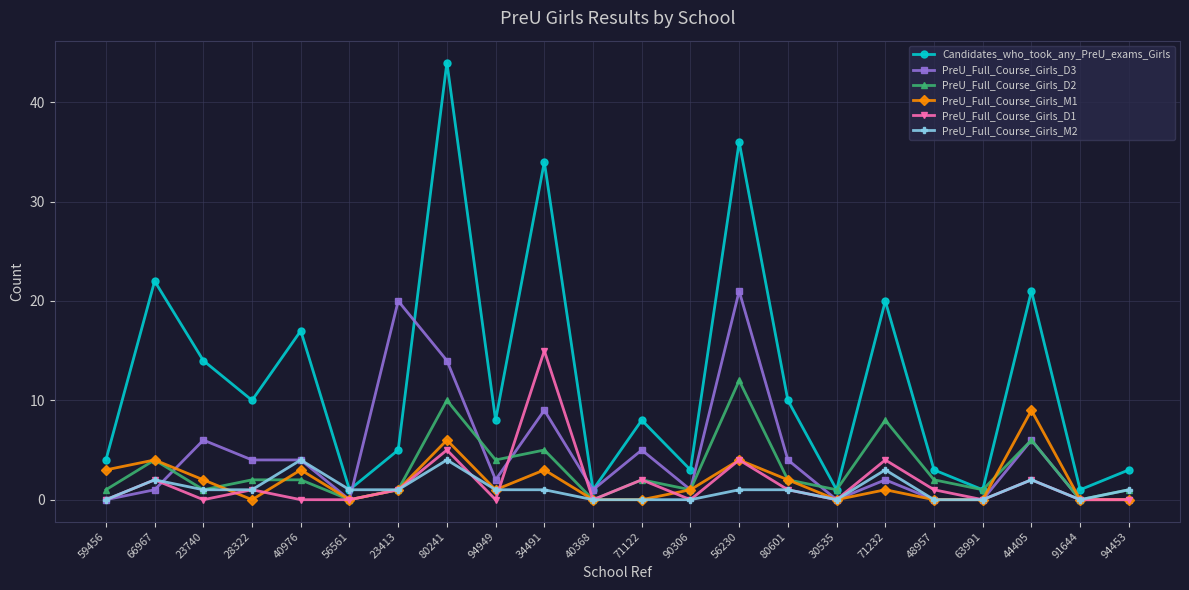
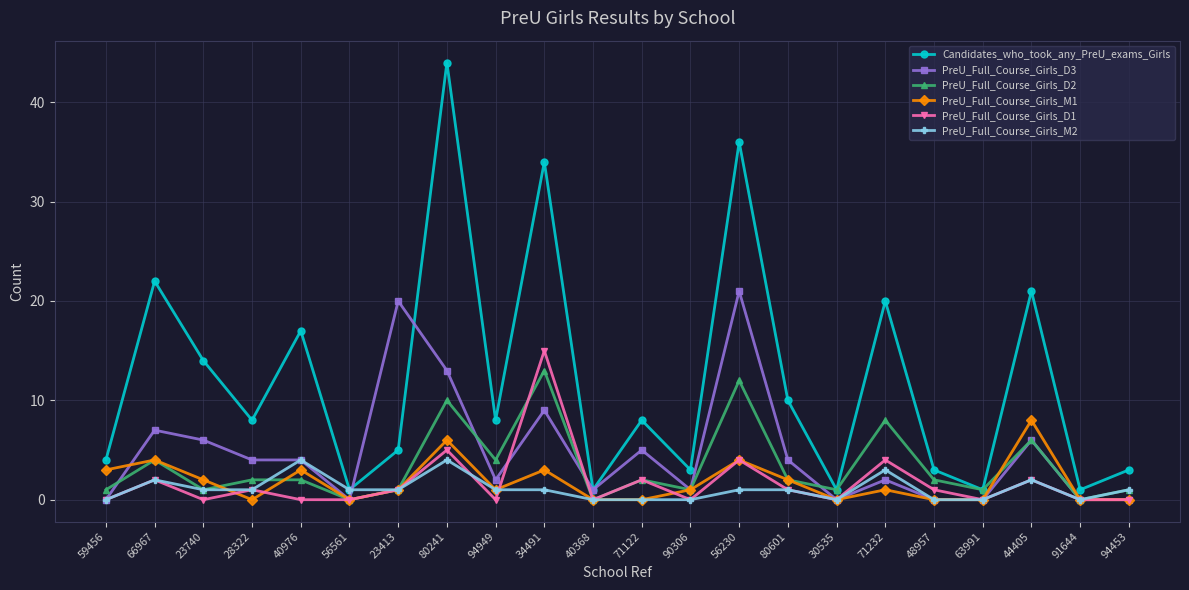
  {
    "Candidates_who_took_any_PreU_exams_Girls": {
      "59456": 4,
      "66967": 22,
      "23740": 14,
-     "28322": 10,
+     "28322": 8,
      "40976": 17,
      "23413": 5,
      "80241": 44,
      "94949": 8,
      "34491": 34,
      "71122": 8,
      "90306": 3,
      "56230": 36,
      "80601": 10,
      "71232": 20,
      "48957": 3,
      "44405": 21,
      "91644": 1,
      "94453": 3
    },
    "PreU_Full_Course_Girls_D3": {
-     "66967": 1,
+     "66967": 7,
      "23740": 6,
      "28322": 4,
      "23413": 20,
-     "80241": 14,
+     "80241": 13,
      "94949": 2,
      "34491": 9,
      "71122": 5,
      "56230": 21,
      "80601": 4,
      "71232": 2
    },
    "PreU_Full_Course_Girls_D2": {
      "59456": 1,
      "28322": 2,
      "40976": 2,
      "80241": 10,
      "94949": 4,
-     "34491": 5,
+     "34491": 13,
      "56230": 12,
      "71232": 8,
      "48957": 2
    },
    "PreU_Full_Course_Girls_M1": {
      "59456": 3,
      "23740": 2,
      "28322": 0,
      "40976": 3,
      "80241": 6,
      "34491": 3,
      "71232": 1,
-     "44405": 9
+     "44405": 8
    },
    "PreU_Full_Course_Girls_D1": {
      "23740": 0,
      "40976": 0,
      "80241": 5,
      "94949": 0,
      "34491": 15,
      "71232": 4,
      "48957": 1
    },
    "PreU_Full_Course_Girls_M2": {
      "80241": 4,
      "34491": 1,
      "56230": 1,
      "71232": 3
    }
  }
